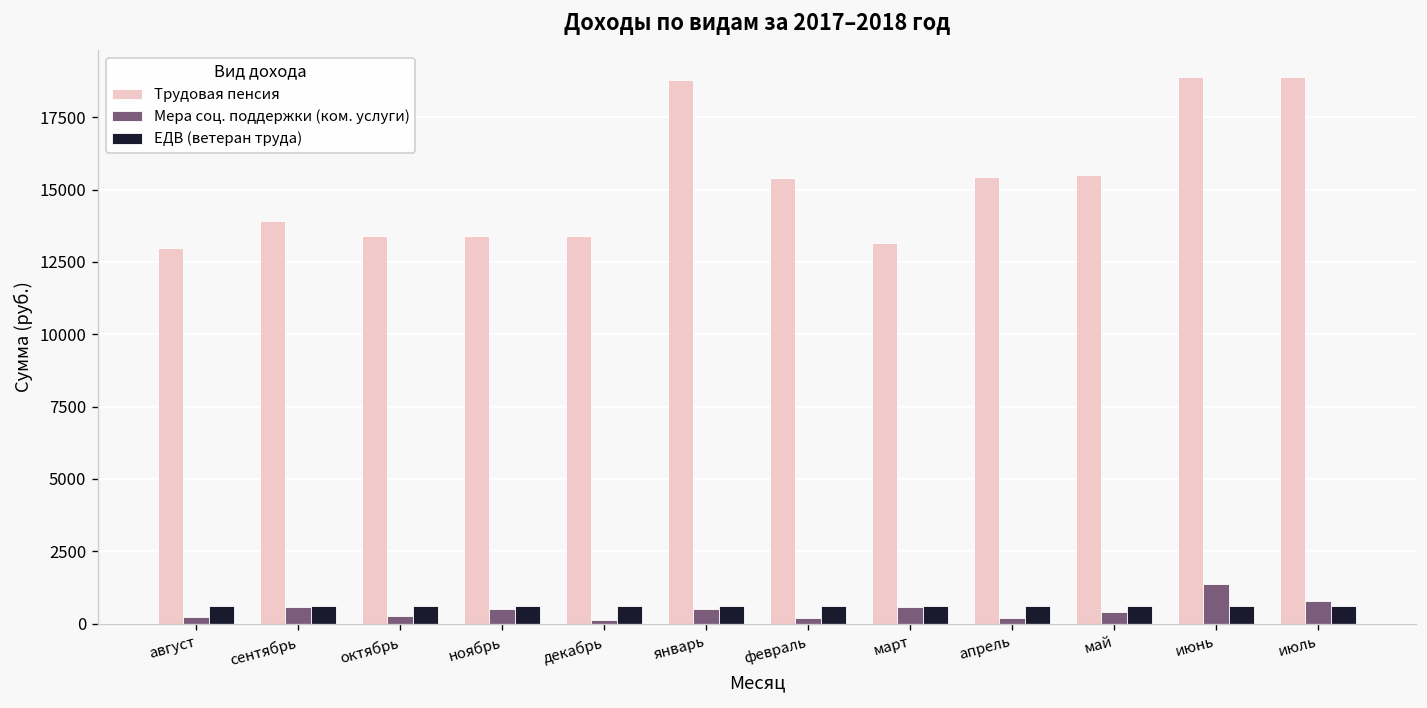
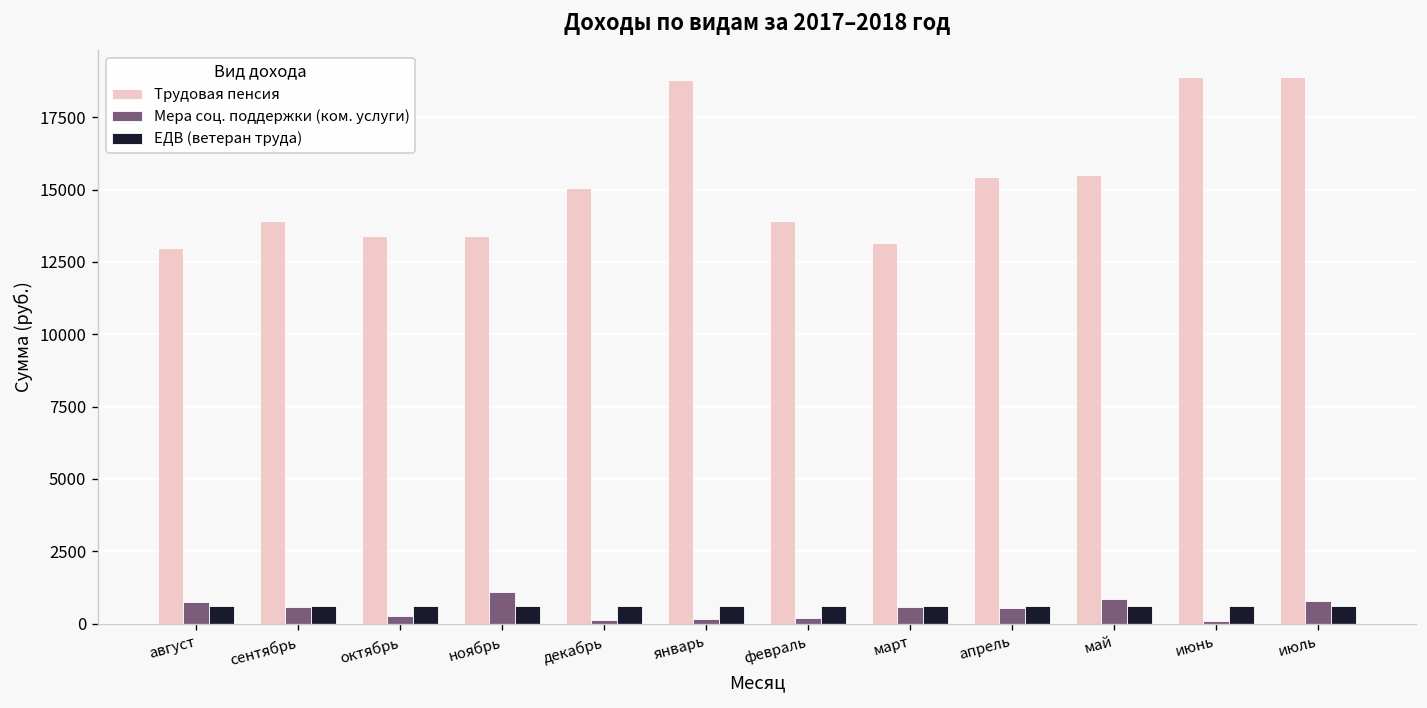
  {
    "Трудовая пенсия": {
      "август": 13000,
      "сентябрь": 13900,
      "октябрь": 13400,
      "ноябрь": 13400,
-     "декабрь": 13400,
+     "декабрь": 15100,
      "январь": 18800,
-     "февраль": 15400,
+     "февраль": 13900,
      "март": 13200,
      "апрель": 15400,
      "май": 15500,
      "июнь": 18900,
      "июль": 18900
    },
    "Мера соц. поддержки (ком. услуги)": {
-     "август": 200,
+     "август": 700,
      "сентябрь": 600,
      "октябрь": 300,
-     "ноябрь": 500,
+     "ноябрь": 1100,
      "декабрь": 100,
-     "январь": 500,
+     "январь": 200,
      "февраль": 200,
      "март": 600,
-     "апрель": 200,
-     "май": 400,
-     "июнь": 1400,
+     "апрель": 600,
+     "май": 900,
+     "июнь": 100,
      "июль": 800
    },
    "ЕДВ (ветеран труда)": {
      "август": 600,
      "сентябрь": 600,
      "октябрь": 600,
      "ноябрь": 600,
      "декабрь": 600,
      "январь": 600,
      "февраль": 600,
      "март": 600,
      "апрель": 600,
      "май": 600,
      "июнь": 600,
      "июль": 600
    }
  }
